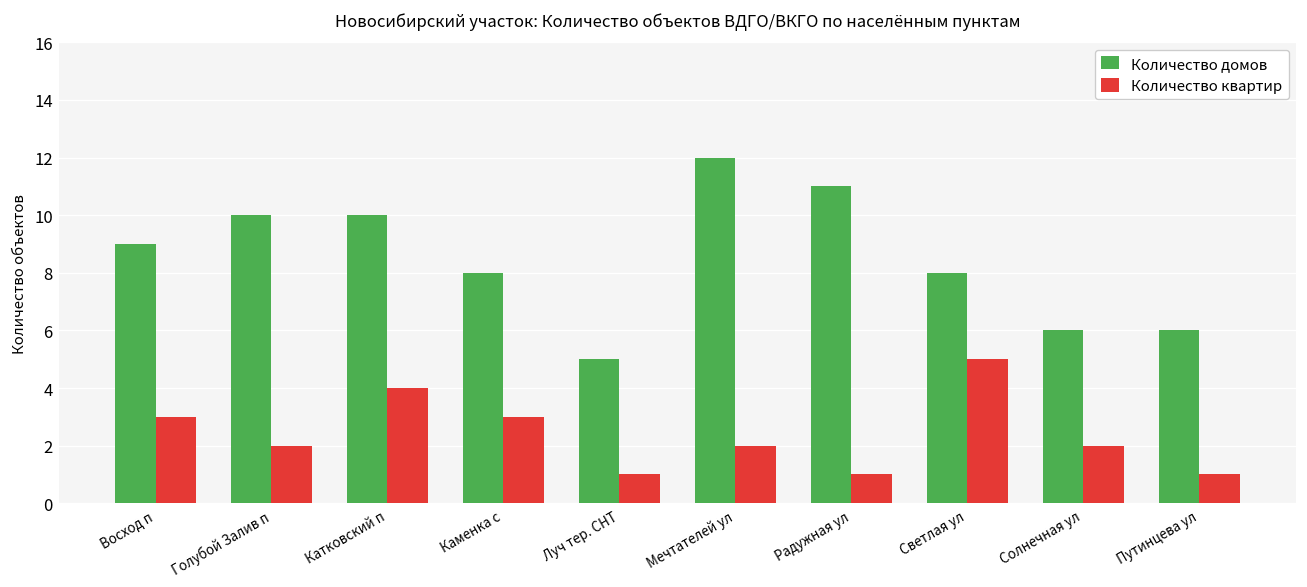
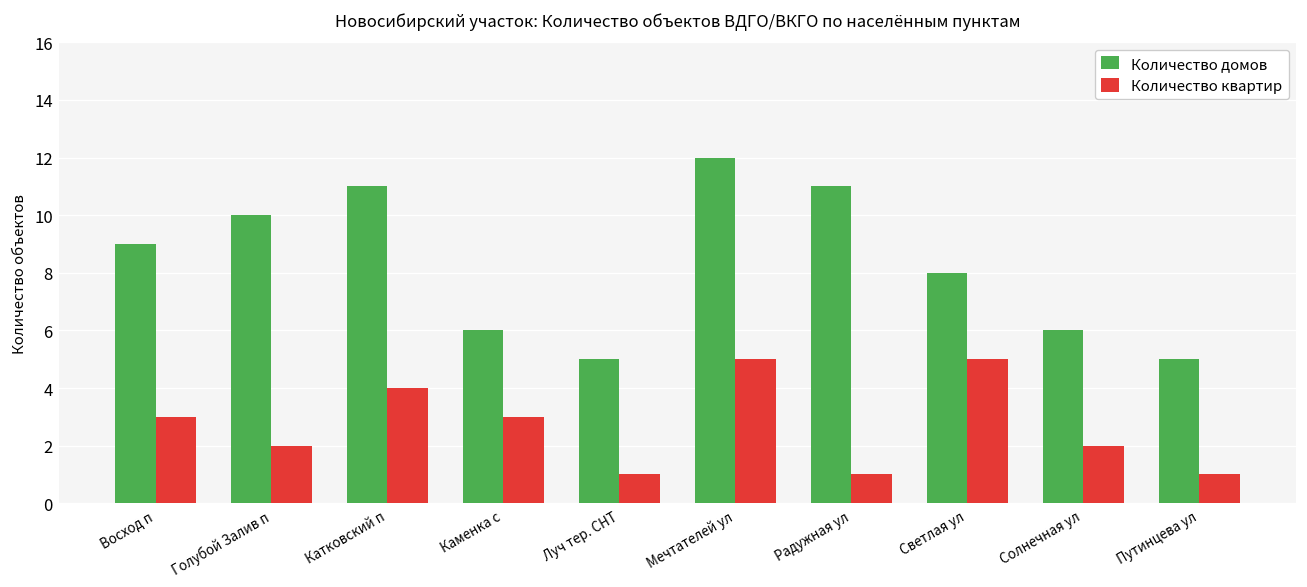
  {
    "Количество домов": {
      "Восход п": 9,
      "Голубой Залив п": 10,
-     "Катковский п": 10,
-     "Каменка с": 8,
+     "Катковский п": 11,
+     "Каменка с": 6,
      "Луч тер. СНТ": 5,
      "Мечтателей ул": 12,
      "Радужная ул": 11,
      "Светлая ул": 8,
      "Солнечная ул": 6,
-     "Путинцева ул": 6
+     "Путинцева ул": 5
    },
    "Количество квартир": {
      "Восход п": 3,
      "Голубой Залив п": 2,
      "Катковский п": 4,
      "Каменка с": 3,
      "Луч тер. СНТ": 1,
-     "Мечтателей ул": 2,
+     "Мечтателей ул": 5,
      "Радужная ул": 1,
      "Светлая ул": 5,
      "Солнечная ул": 2,
      "Путинцева ул": 1
    }
  }
